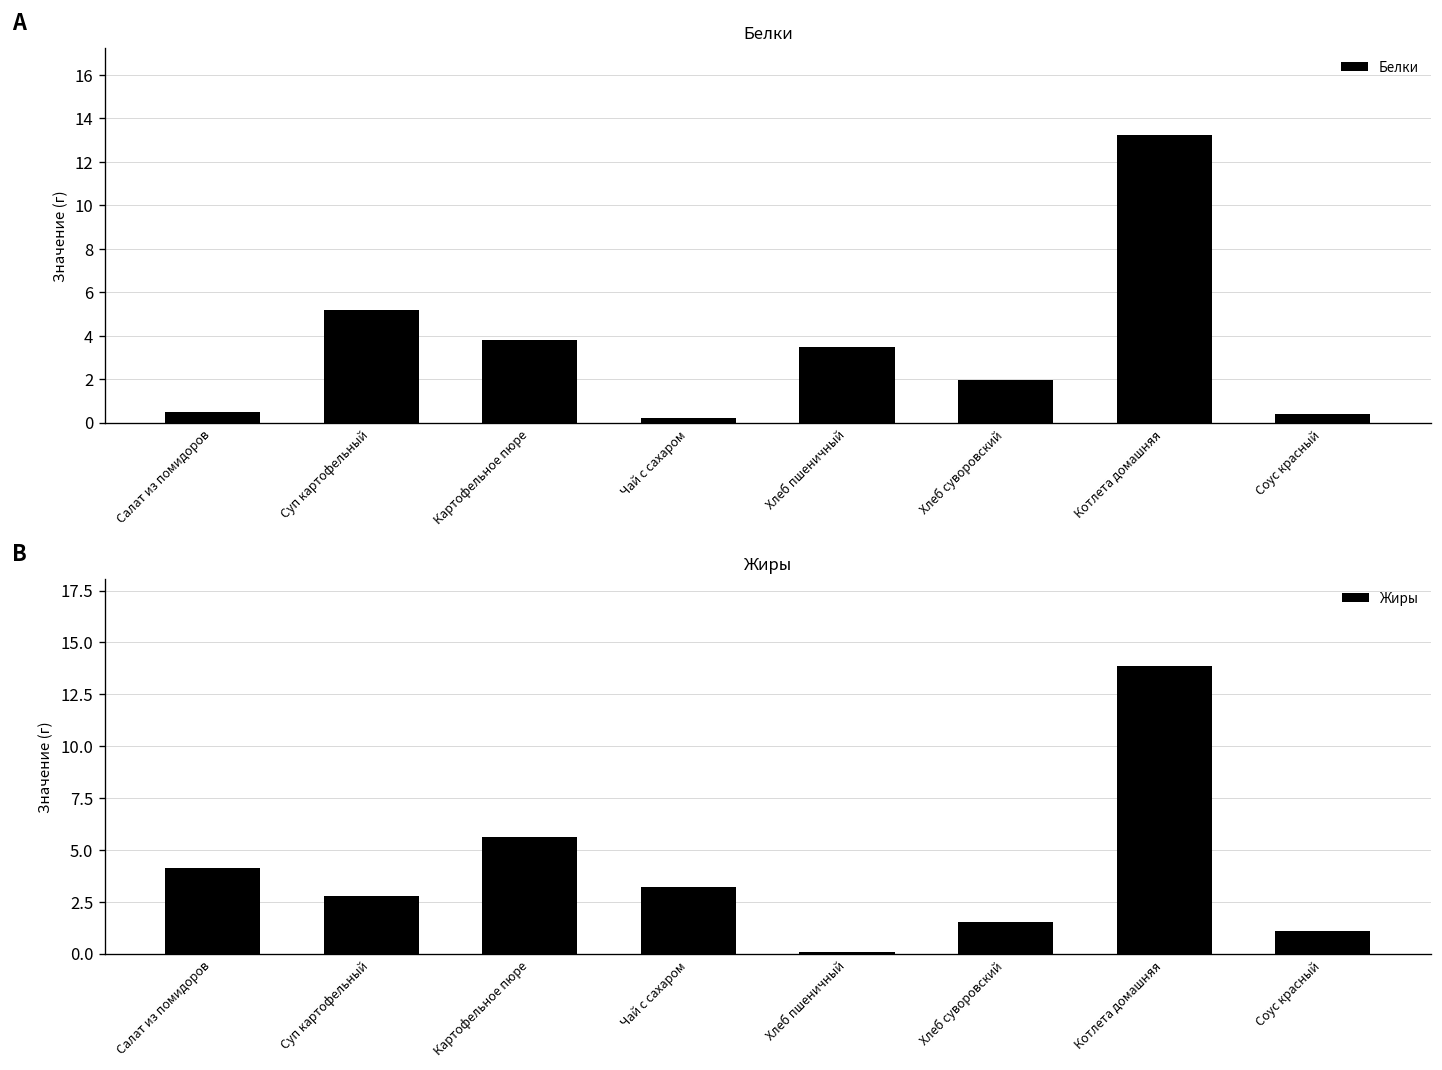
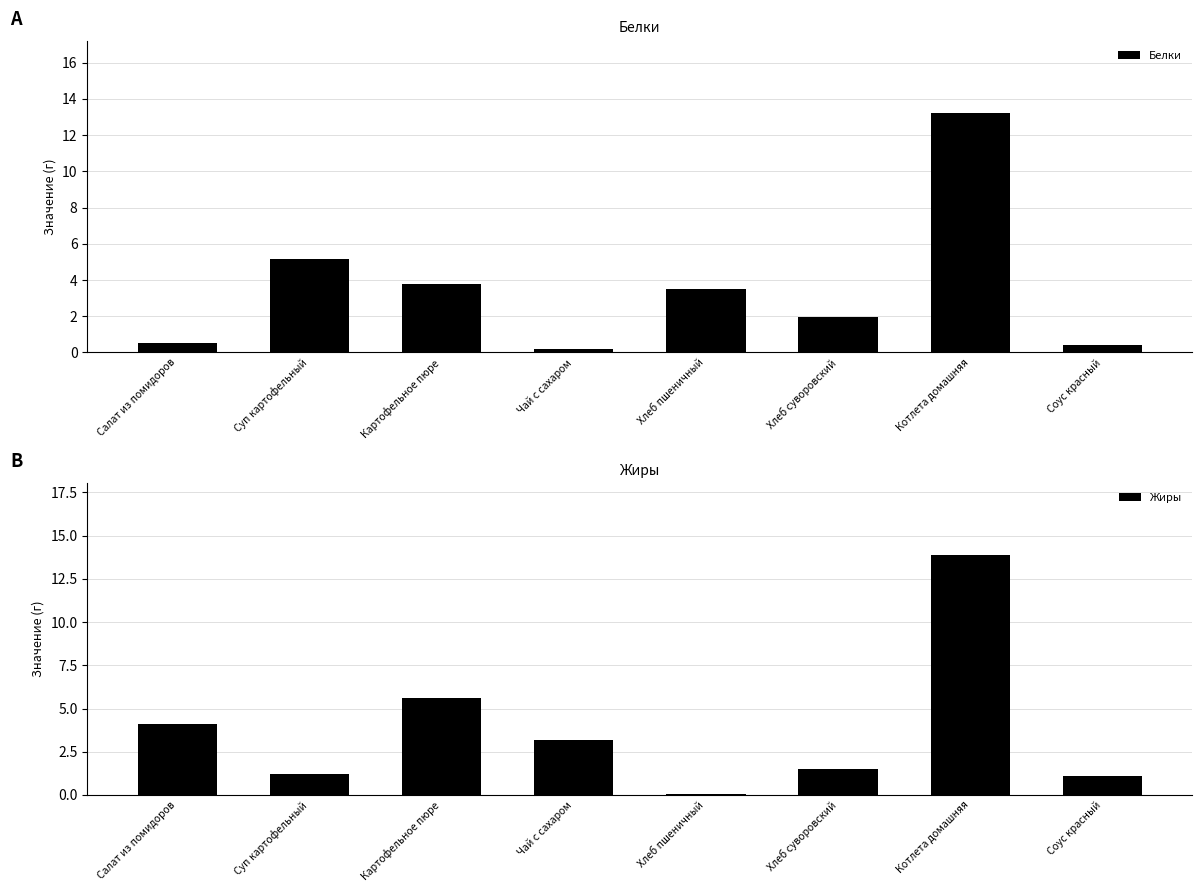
  {
    "Белки": {
      "Салат из помидоров": 0.5,
      "Суп картофельный": 5.2,
      "Картофельное пюре": 3.8,
      "Чай с сахаром": 0.2,
      "Хлеб пшеничный": 3.5,
      "Хлеб суворовский": 2.0,
      "Котлета домашняя": 13.3,
      "Соус красный": 0.4
    },
    "Жиры": {
      "Салат из помидоров": 4.1,
-     "Суп картофельный": 2.8,
+     "Суп картофельный": 1.2,
      "Картофельное пюре": 5.6,
      "Чай с сахаром": 3.2,
      "Хлеб суворовский": 1.5,
      "Котлета домашняя": 13.9,
      "Соус красный": 1.1
    }
  }
